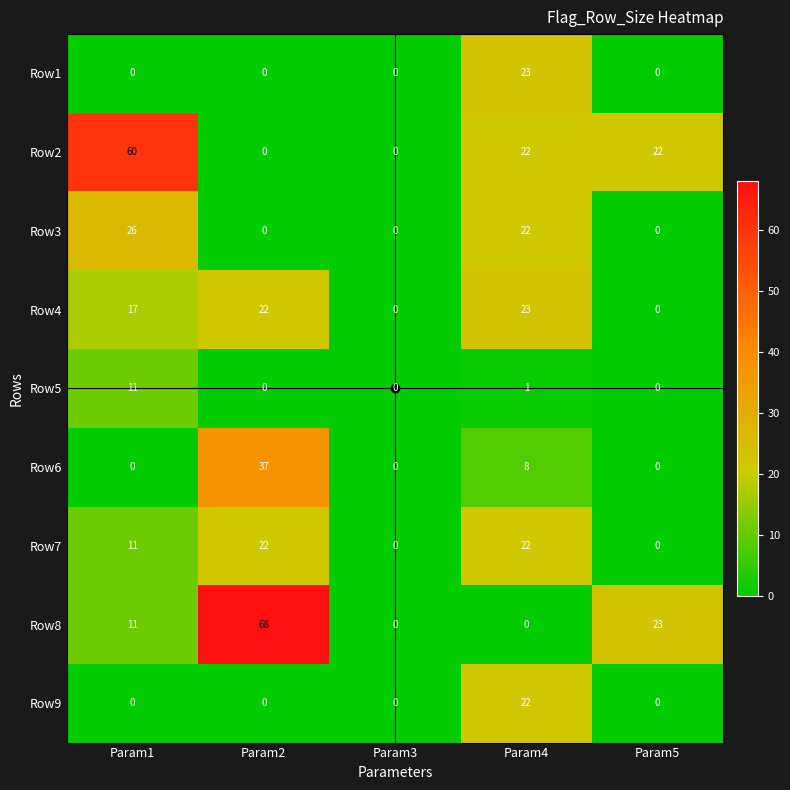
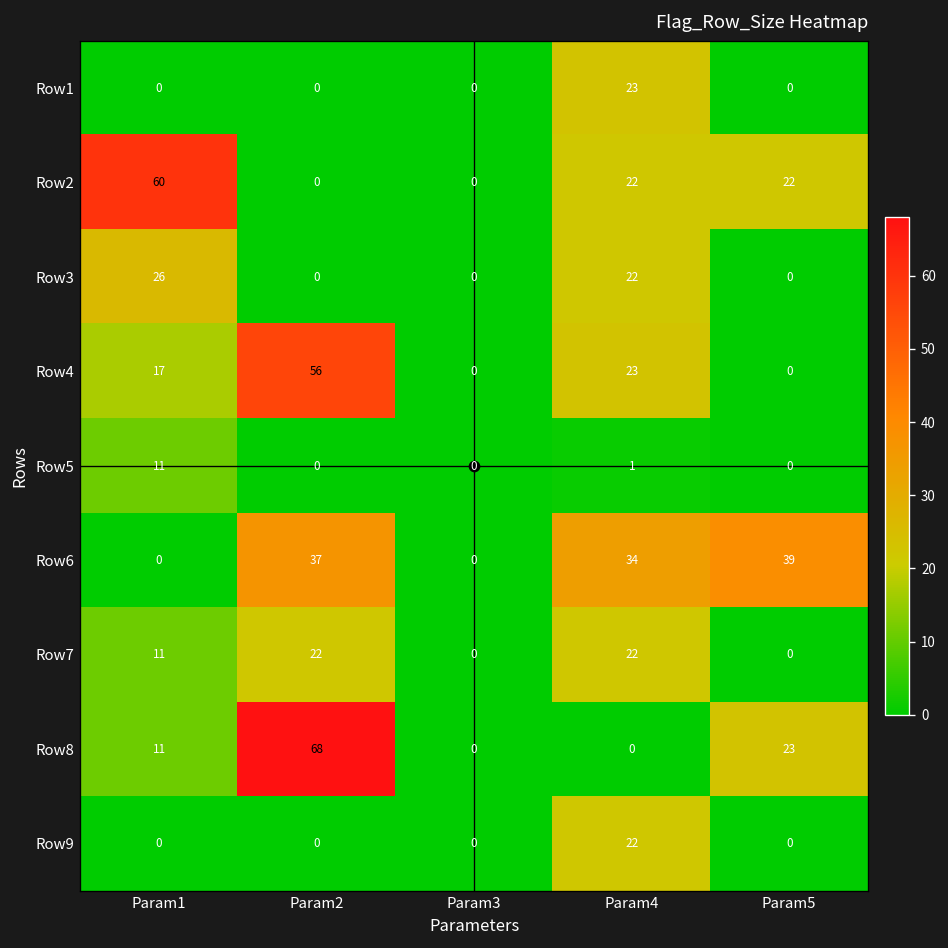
  {
    "Row1": {
      "Param1": 0,
      "Param2": 0,
      "Param3": 0,
      "Param4": 23,
      "Param5": 0
    },
    "Row2": {
      "Param1": 60,
      "Param2": 0,
      "Param3": 0,
      "Param4": 22,
      "Param5": 22
    },
    "Row3": {
      "Param1": 26,
      "Param2": 0,
      "Param3": 0,
      "Param4": 22,
      "Param5": 0
    },
    "Row4": {
      "Param1": 17,
-     "Param2": 22,
+     "Param2": 56,
      "Param3": 0,
      "Param4": 23,
      "Param5": 0
    },
    "Row5": {
      "Param1": 11,
      "Param2": 0,
      "Param4": 1,
      "Param5": 0
    },
    "Row6": {
      "Param1": 0,
      "Param2": 37,
      "Param3": 0,
-     "Param4": 8,
-     "Param5": 0
+     "Param4": 34,
+     "Param5": 39
    },
    "Row7": {
      "Param1": 11,
      "Param2": 22,
      "Param3": 0,
      "Param4": 22,
      "Param5": 0
    },
    "Row8": {
      "Param1": 11,
      "Param2": 68,
      "Param3": 0,
      "Param4": 0,
      "Param5": 23
    },
    "Row9": {
      "Param1": 0,
      "Param2": 0,
      "Param3": 0,
      "Param4": 22,
      "Param5": 0
    }
  }
